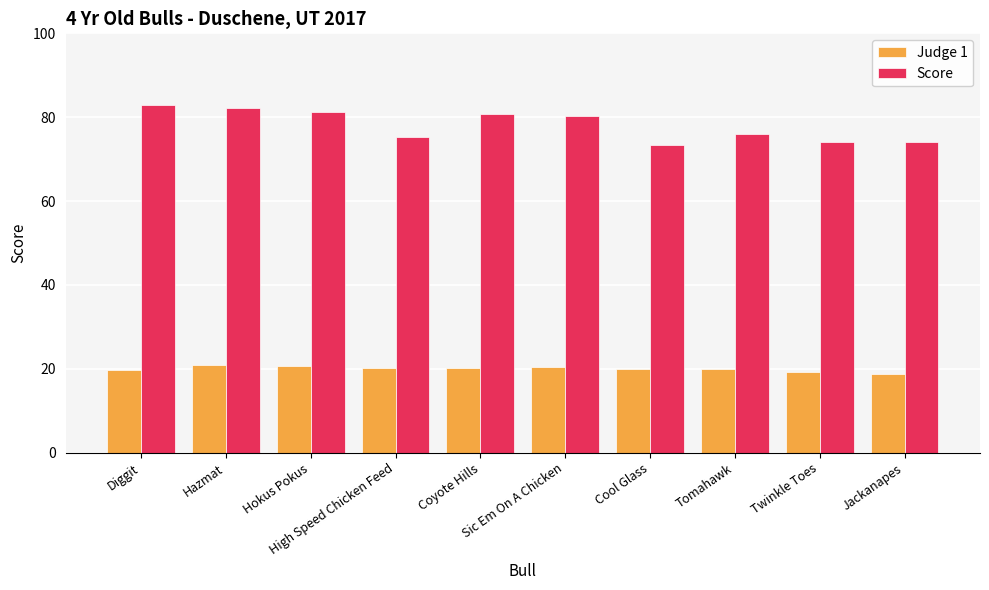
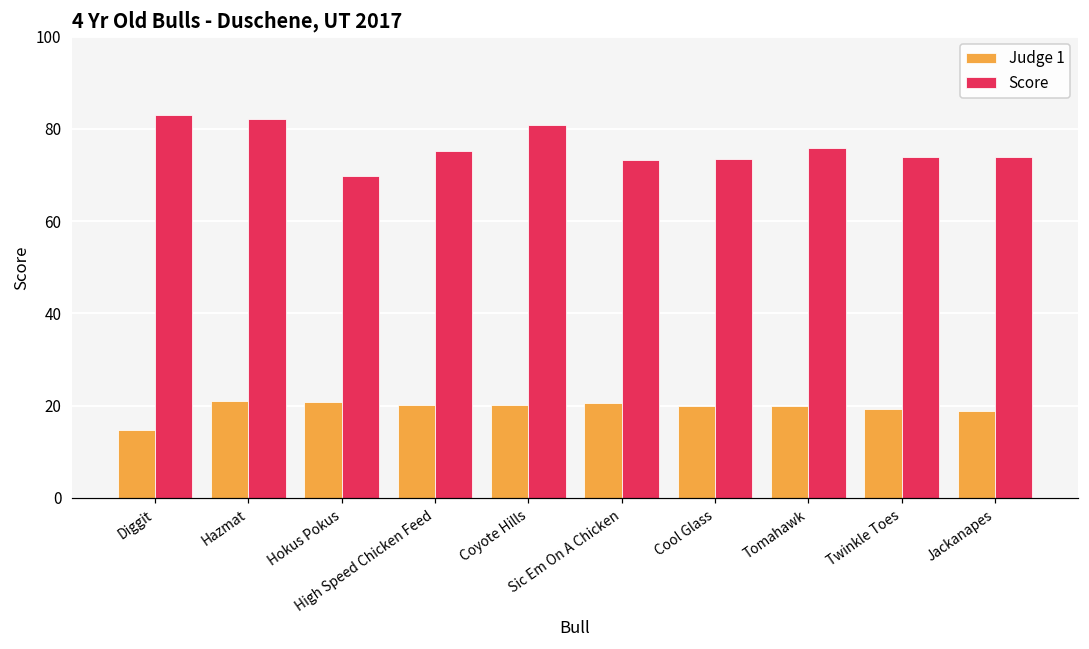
  {
    "Judge 1": {
-     "Diggit": 20,
+     "Diggit": 15,
      "Hazmat": 21,
      "Hokus Pokus": 21,
      "High Speed Chicken Feed": 20,
      "Coyote Hills": 20,
      "Sic Em On A Chicken": 21,
      "Cool Glass": 20,
      "Tomahawk": 20,
      "Twinkle Toes": 19,
      "Jackanapes": 19
    },
    "Score": {
      "Diggit": 83,
      "Hazmat": 82,
-     "Hokus Pokus": 81,
+     "Hokus Pokus": 70,
      "High Speed Chicken Feed": 75,
      "Coyote Hills": 81,
-     "Sic Em On A Chicken": 80,
+     "Sic Em On A Chicken": 73,
      "Cool Glass": 73,
      "Tomahawk": 76,
      "Twinkle Toes": 74,
      "Jackanapes": 74
    }
  }
